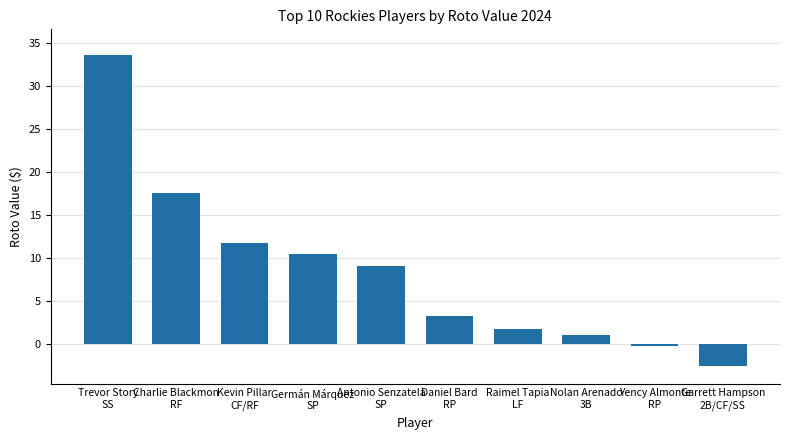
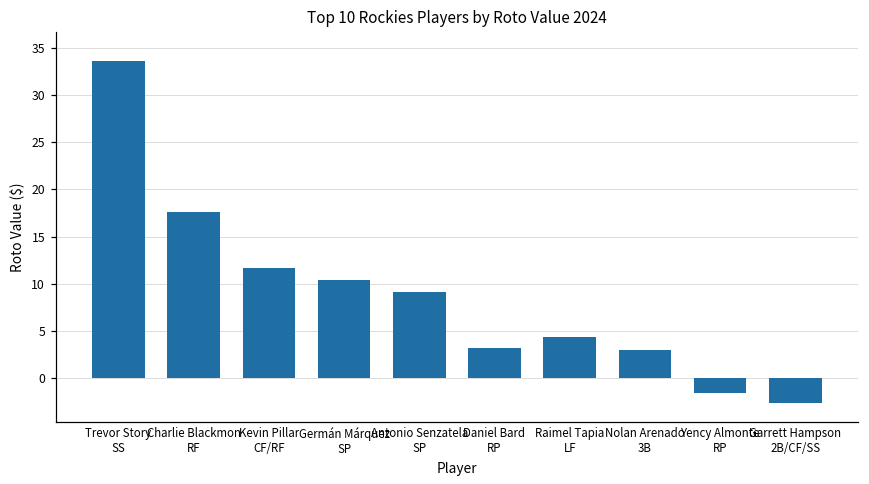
  {
    "Trevor Story SS": 34,
    "Charlie Blackmon RF": 18,
    "Kevin Pillar CF/RF": 12,
    "Daniel Bard RP": 3,
-   "Raimel Tapia LF": 2,
-   "Nolan Arenado 3B": 1,
-   "Yency Almonte RP": 0,
+   "Raimel Tapia LF": 4,
+   "Nolan Arenado 3B": 3,
+   "Yency Almonte RP": -2,
    "Garrett Hampson 2B/CF/SS": -3
  }
